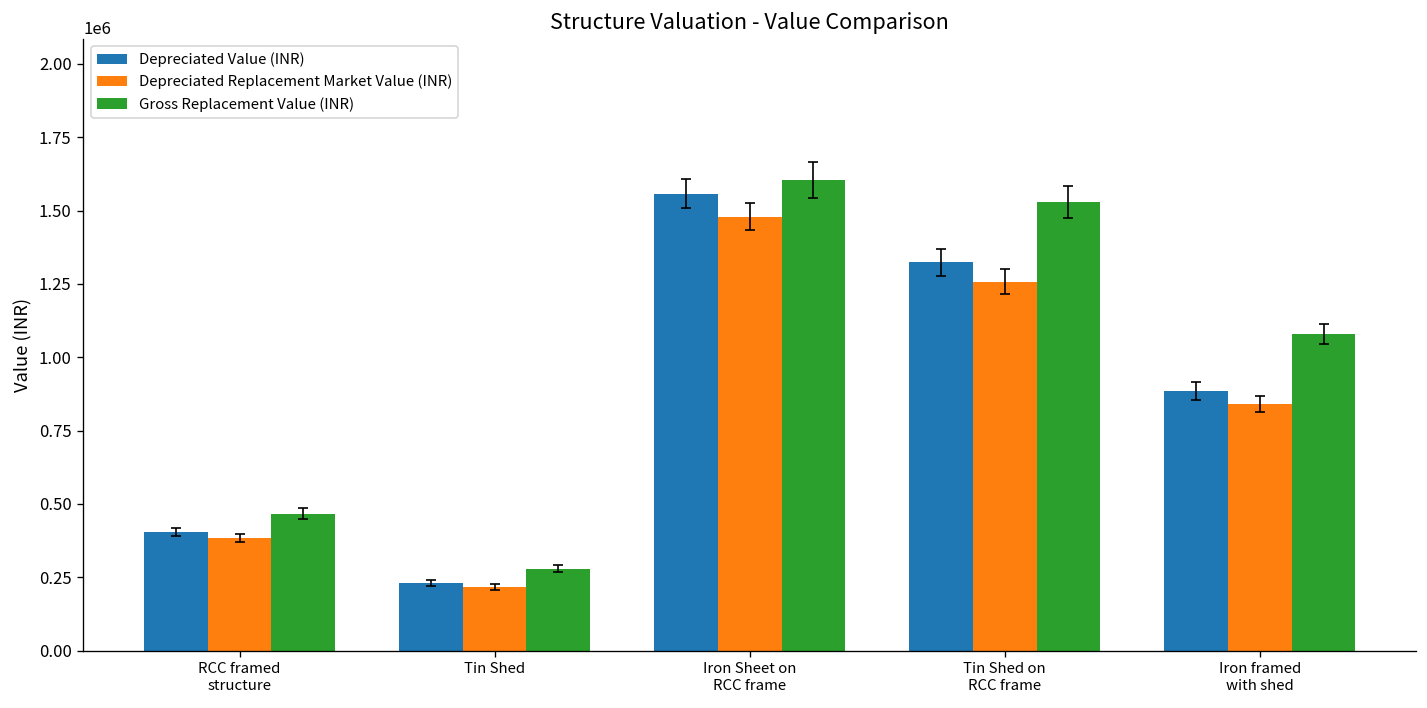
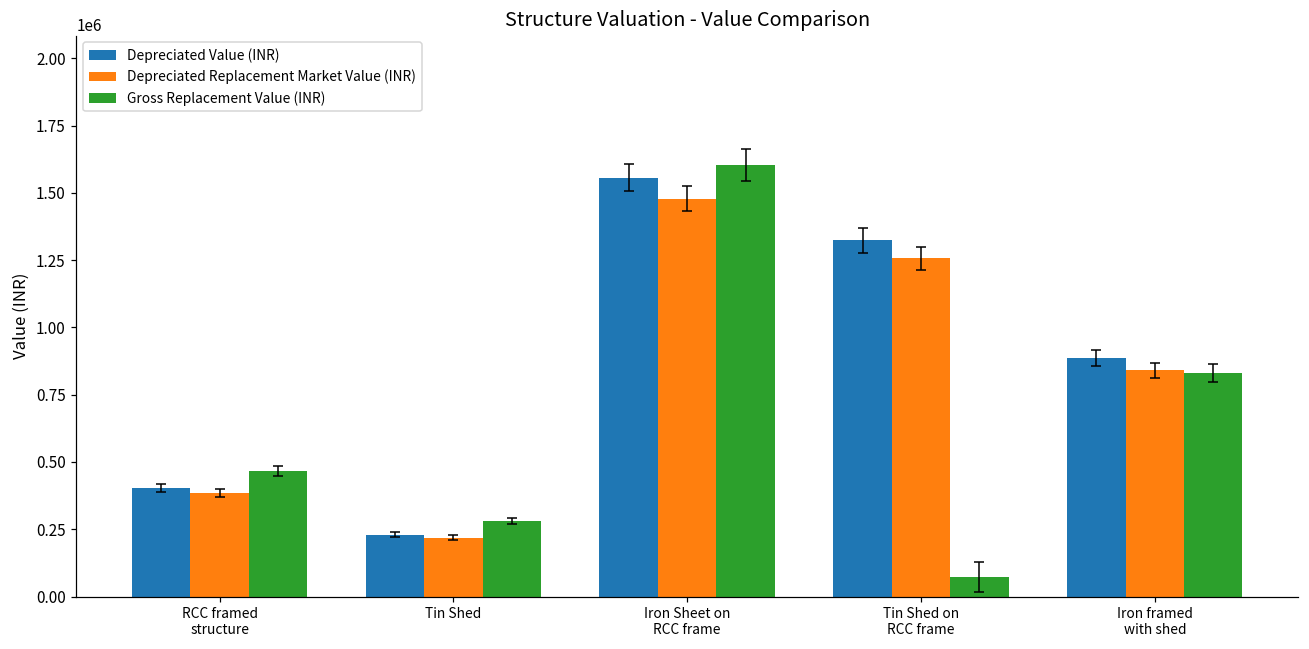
  {
    "Depreciated Replacement Market Value (INR)": {
      "RCC framed structure": 380000,
      "Tin Shed": 220000,
      "Iron Sheet on RCC frame": 1480000,
      "Tin Shed on RCC frame": 1260000,
      "Iron framed with shed": 840000
    },
    "Gross Replacement Value (INR)": {
      "RCC framed structure": 470000,
      "Tin Shed": 280000,
      "Iron Sheet on RCC frame": 1600000,
-     "Tin Shed on RCC frame": 1530000,
-     "Iron framed with shed": 1080000
+     "Tin Shed on RCC frame": 70000,
+     "Iron framed with shed": 830000
    }
  }
